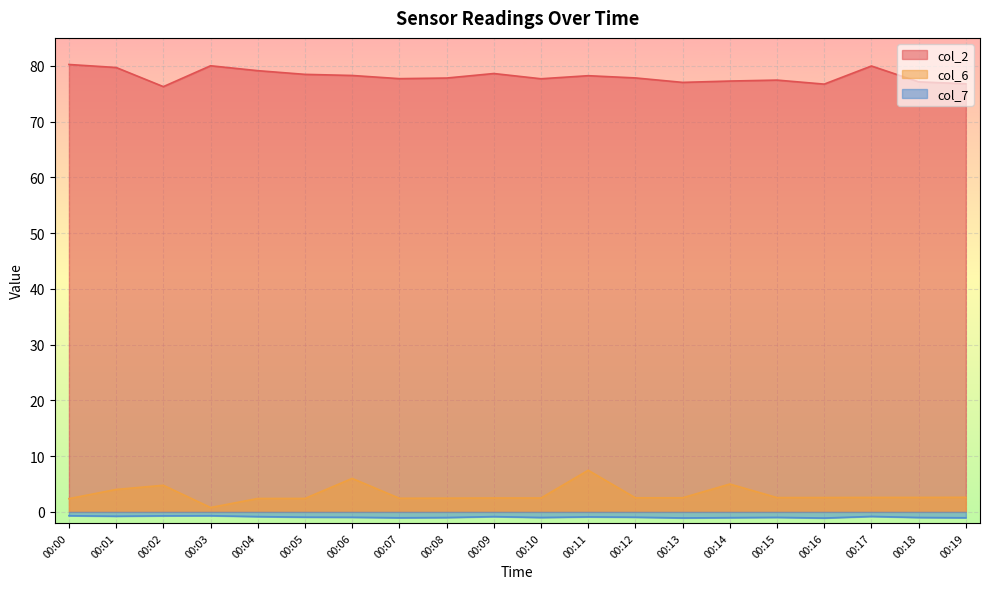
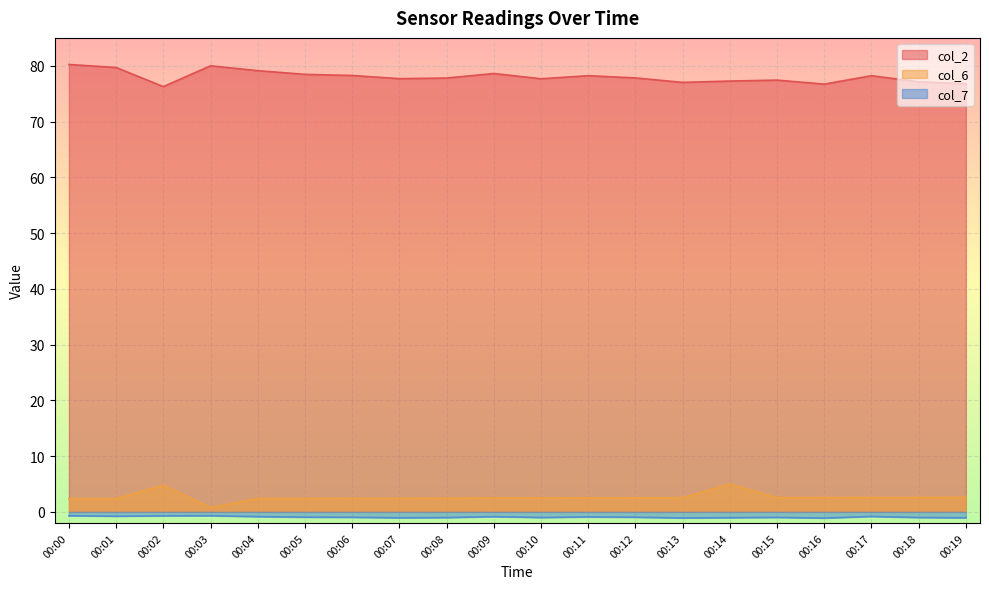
  {
    "col_2": {
      "00:00": 80,
      "00:01": 80,
      "00:02": 76,
      "00:03": 80,
      "00:04": 79,
      "00:05": 78,
      "00:06": 78,
      "00:07": 78,
      "00:08": 78,
      "00:09": 79,
      "00:10": 78,
      "00:11": 78,
      "00:12": 78,
      "00:13": 77,
      "00:14": 77,
      "00:15": 77,
      "00:16": 77,
-     "00:17": 80
+     "00:17": 78
    },
    "col_6": {
      "00:00": 2,
-     "00:01": 4,
+     "00:01": 2,
      "00:02": 5,
      "00:03": 1,
      "00:04": 2,
      "00:05": 2,
-     "00:06": 6,
+     "00:06": 2,
      "00:07": 2,
      "00:08": 2,
      "00:09": 2,
      "00:10": 2,
-     "00:11": 7,
+     "00:11": 3,
      "00:12": 3,
      "00:13": 3,
      "00:14": 5,
      "00:15": 3,
      "00:16": 3,
      "00:17": 3,
      "00:18": 3,
      "00:19": 3
    }
  }
